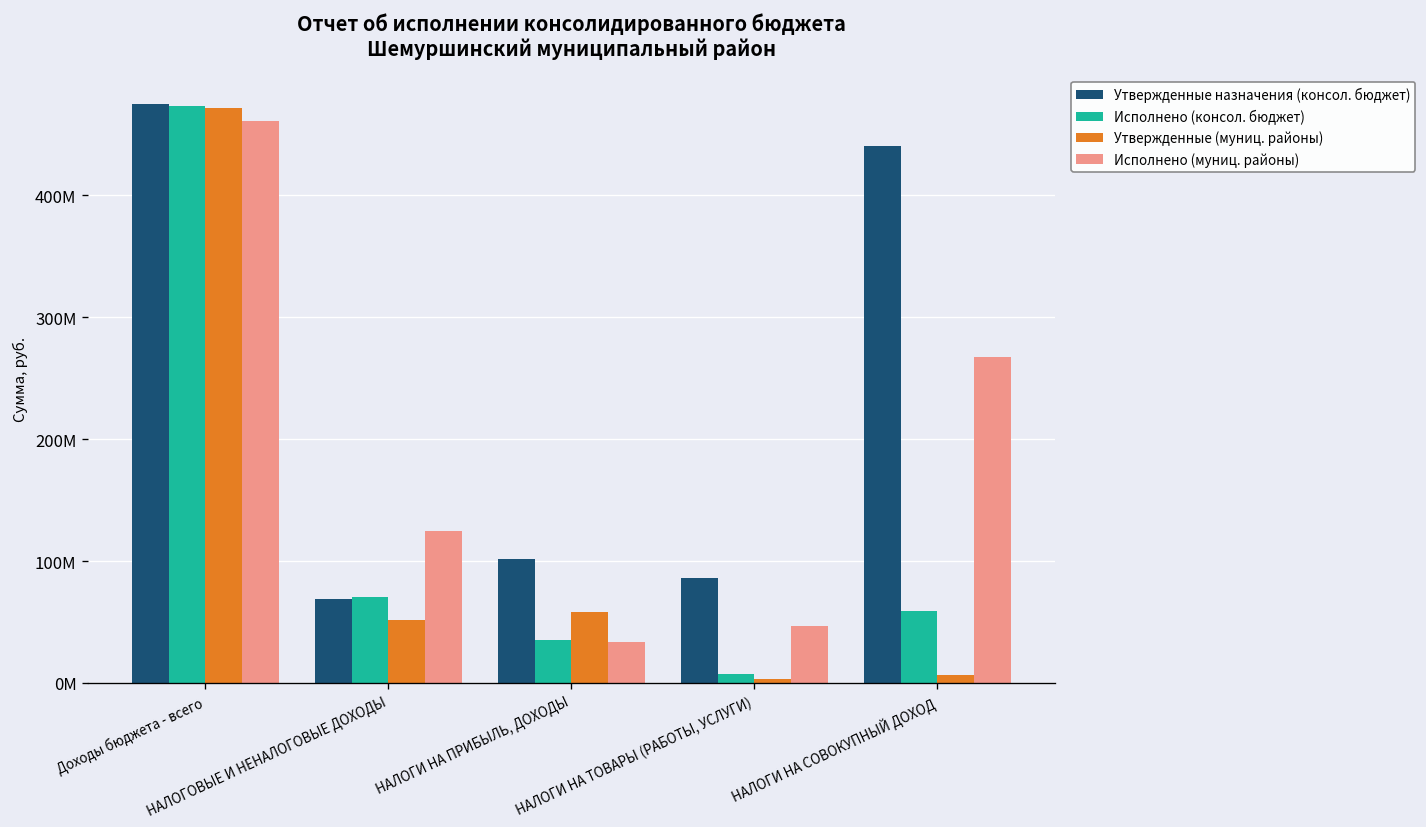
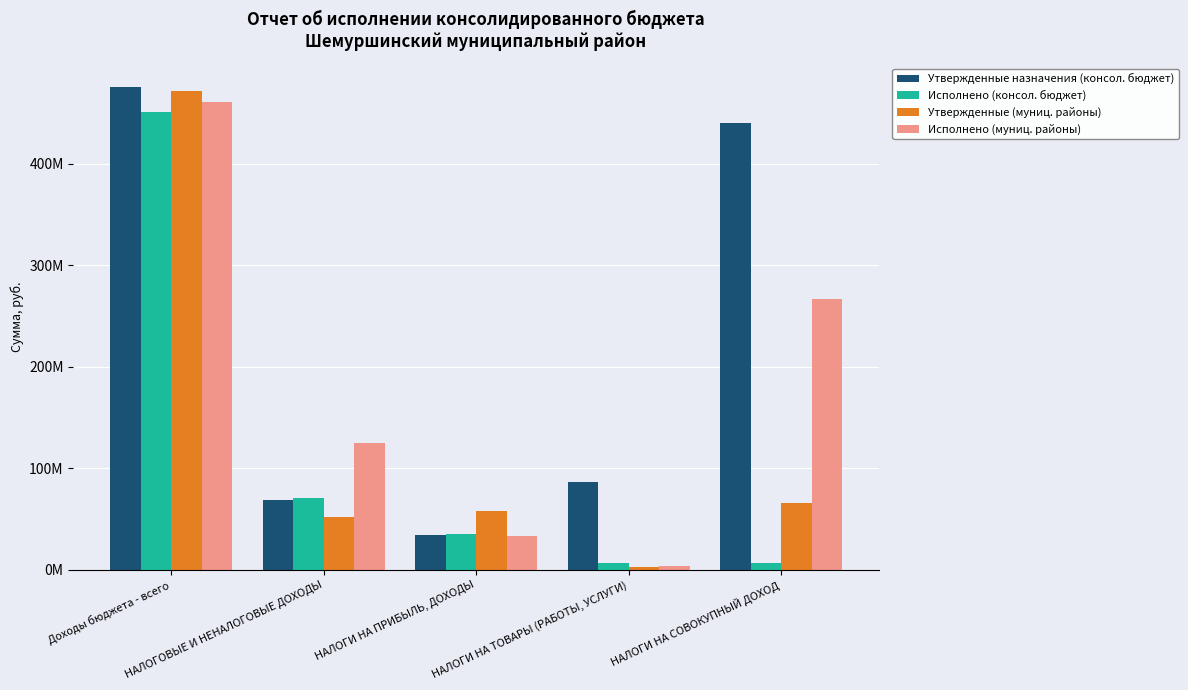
  {
    "Утвержденные назначения (консол. бюджет)": {
      "Доходы бюджета - всего": 475000000,
      "НАЛОГОВЫЕ И НЕНАЛОГОВЫЕ ДОХОДЫ": 69000000,
-     "НАЛОГИ НА ПРИБЫЛЬ, ДОХОДЫ": 102000000,
+     "НАЛОГИ НА ПРИБЫЛЬ, ДОХОДЫ": 35000000,
      "НАЛОГИ НА ТОВАРЫ (РАБОТЫ, УСЛУГИ)": 86000000,
      "НАЛОГИ НА СОВОКУПНЫЙ ДОХОД": 440000000
    },
    "Исполнено (консол. бюджет)": {
-     "Доходы бюджета - всего": 474000000,
+     "Доходы бюджета - всего": 451000000,
      "НАЛОГОВЫЕ И НЕНАЛОГОВЫЕ ДОХОДЫ": 71000000,
      "НАЛОГИ НА ПРИБЫЛЬ, ДОХОДЫ": 35000000,
      "НАЛОГИ НА ТОВАРЫ (РАБОТЫ, УСЛУГИ)": 7000000,
-     "НАЛОГИ НА СОВОКУПНЫЙ ДОХОД": 59000000
+     "НАЛОГИ НА СОВОКУПНЫЙ ДОХОД": 7000000
    },
    "Утвержденные (муниц. районы)": {
      "Доходы бюджета - всего": 472000000,
      "НАЛОГОВЫЕ И НЕНАЛОГОВЫЕ ДОХОДЫ": 52000000,
      "НАЛОГИ НА ПРИБЫЛЬ, ДОХОДЫ": 58000000,
      "НАЛОГИ НА ТОВАРЫ (РАБОТЫ, УСЛУГИ)": 3000000,
-     "НАЛОГИ НА СОВОКУПНЫЙ ДОХОД": 6000000
+     "НАЛОГИ НА СОВОКУПНЫЙ ДОХОД": 66000000
    },
    "Исполнено (муниц. районы)": {
      "Доходы бюджета - всего": 461000000,
      "НАЛОГОВЫЕ И НЕНАЛОГОВЫЕ ДОХОДЫ": 125000000,
      "НАЛОГИ НА ПРИБЫЛЬ, ДОХОДЫ": 34000000,
-     "НАЛОГИ НА ТОВАРЫ (РАБОТЫ, УСЛУГИ)": 47000000,
+     "НАЛОГИ НА ТОВАРЫ (РАБОТЫ, УСЛУГИ)": 4000000,
      "НАЛОГИ НА СОВОКУПНЫЙ ДОХОД": 267000000
    }
  }
